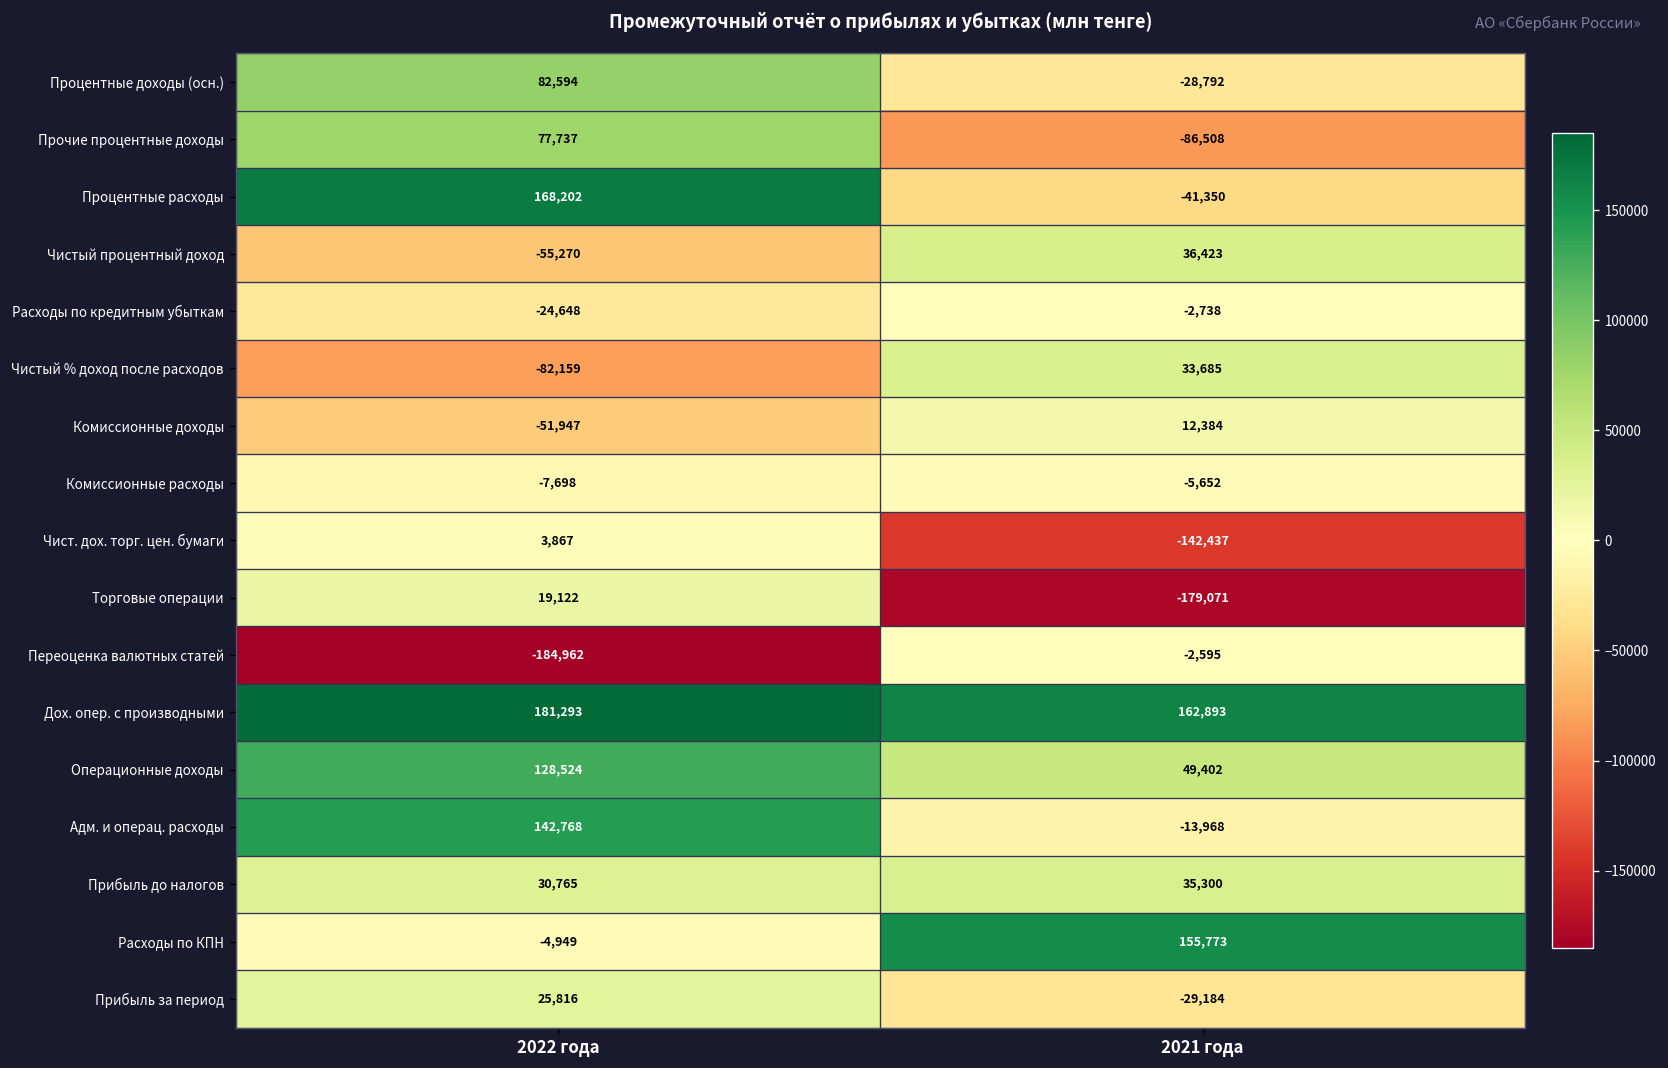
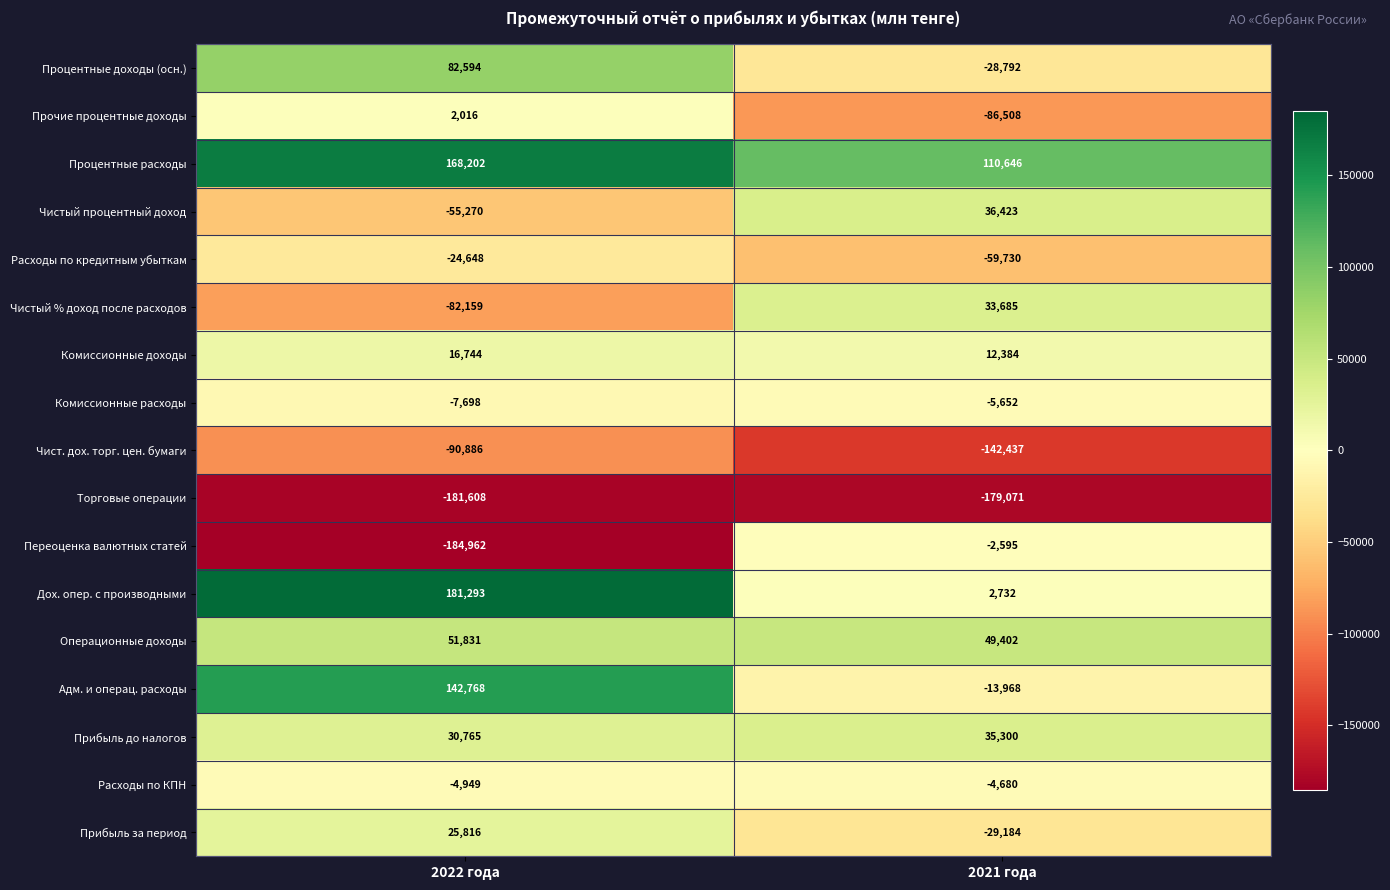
  {
    "Процентные доходы (осн.)": {
      "2022 года": "82,594",
      "2021 года": "-28,792"
    },
    "Прочие процентные доходы": {
-     "2022 года": "77,737",
+     "2022 года": "2,016",
      "2021 года": "-86,508"
    },
    "Процентные расходы": {
      "2022 года": "168,202",
-     "2021 года": "-41,350"
+     "2021 года": "110,646"
    },
    "Чистый процентный доход": {
      "2022 года": "-55,270",
      "2021 года": "36,423"
    },
    "Расходы по кредитным убыткам": {
      "2022 года": "-24,648",
-     "2021 года": "-2,738"
+     "2021 года": "-59,730"
    },
    "Чистый % доход после расходов": {
      "2022 года": "-82,159",
      "2021 года": "33,685"
    },
    "Комиссионные доходы": {
-     "2022 года": "-51,947",
+     "2022 года": "16,744",
      "2021 года": "12,384"
    },
    "Комиссионные расходы": {
      "2022 года": "-7,698",
      "2021 года": "-5,652"
    },
    "Чист. дох. торг. цен. бумаги": {
-     "2022 года": "3,867",
+     "2022 года": "-90,886",
      "2021 года": "-142,437"
    },
    "Торговые операции": {
-     "2022 года": "19,122",
+     "2022 года": "-181,608",
      "2021 года": "-179,071"
    },
    "Переоценка валютных статей": {
      "2022 года": "-184,962",
      "2021 года": "-2,595"
    },
    "Дох. опер. с производными": {
      "2022 года": "181,293",
-     "2021 года": "162,893"
+     "2021 года": "2,732"
    },
    "Операционные доходы": {
-     "2022 года": "128,524",
+     "2022 года": "51,831",
      "2021 года": "49,402"
    },
    "Адм. и операц. расходы": {
      "2022 года": "142,768",
      "2021 года": "-13,968"
    },
    "Прибыль до налогов": {
      "2022 года": "30,765",
      "2021 года": "35,300"
    },
    "Расходы по КПН": {
      "2022 года": "-4,949",
-     "2021 года": "155,773"
+     "2021 года": "-4,680"
    },
    "Прибыль за период": {
      "2022 года": "25,816",
      "2021 года": "-29,184"
    }
  }
